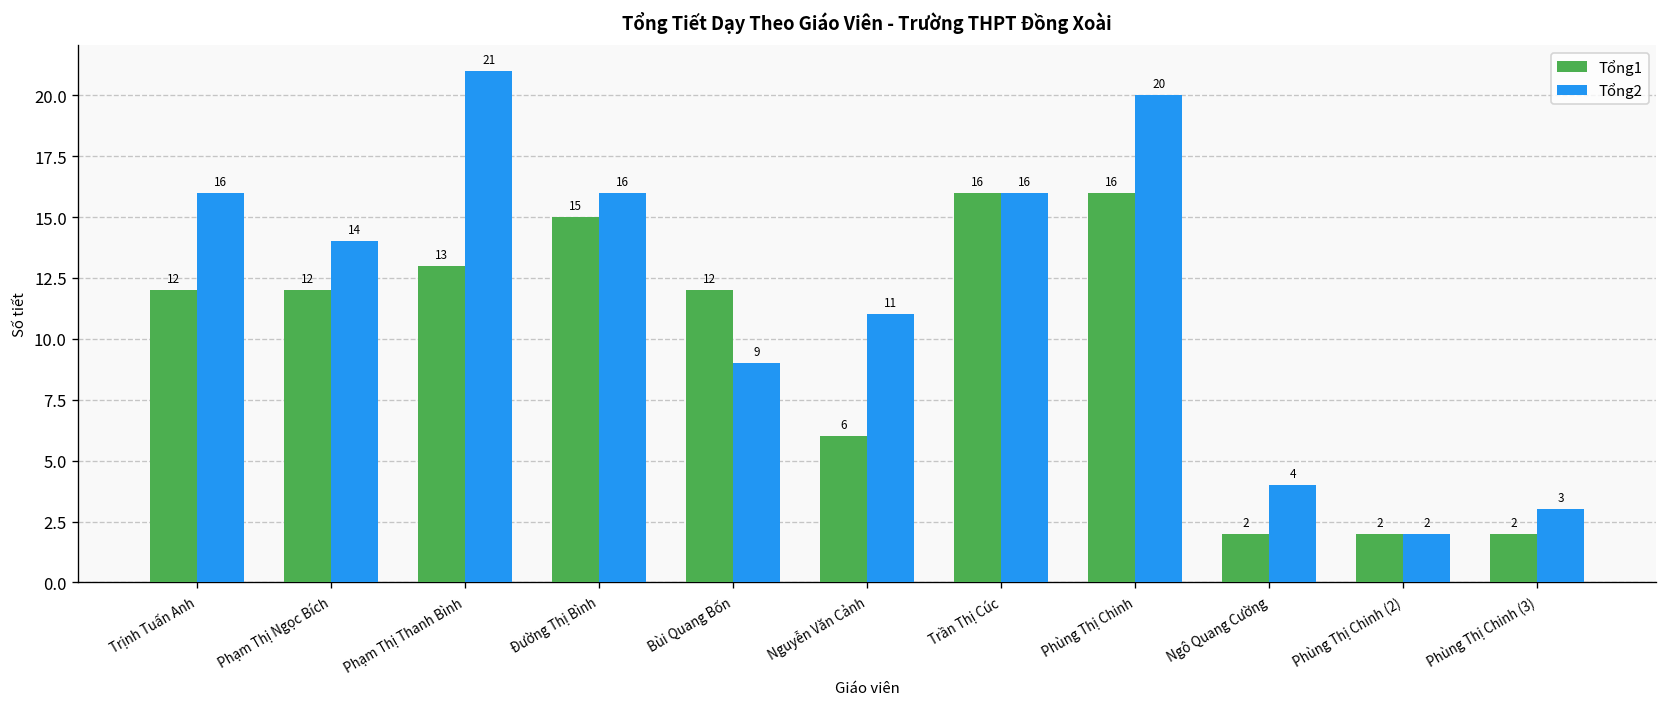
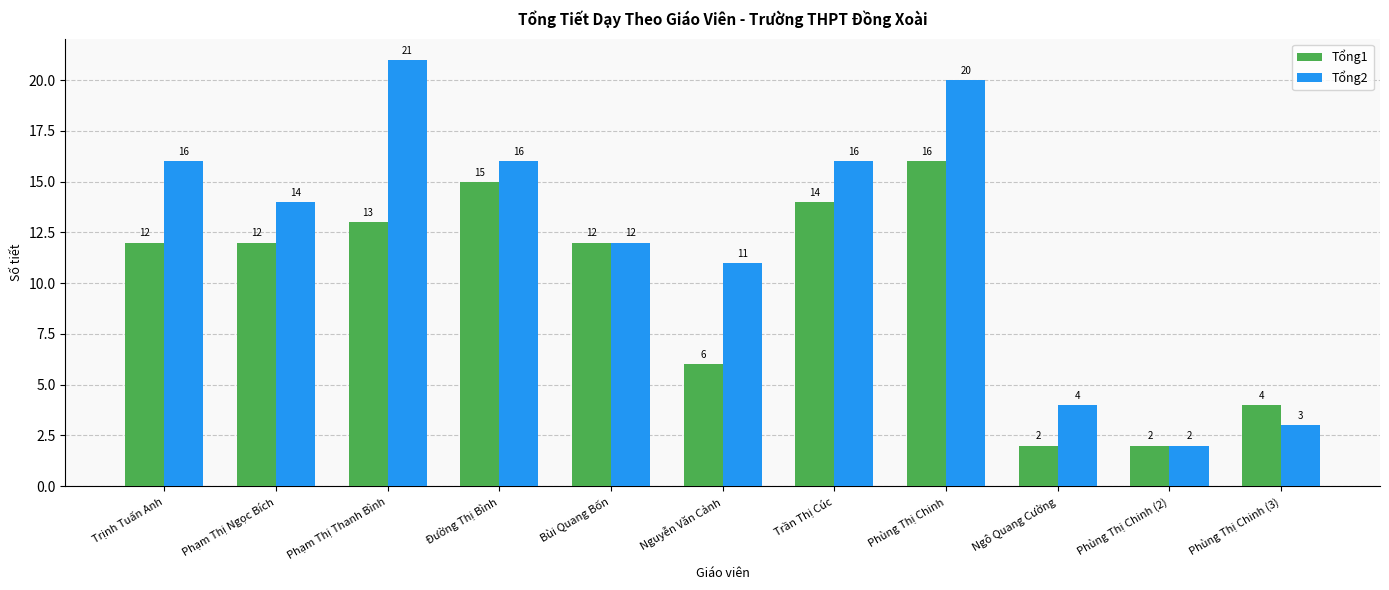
  {
    "Tổng1": {
      "Trịnh Tuấn Anh": 12,
      "Phạm Thị Ngọc Bích": 12,
      "Phạm Thị Thanh Bình": 13,
      "Đường Thị Bình": 15,
      "Bùi Quang Bốn": 12,
      "Nguyễn Văn Cảnh": 6,
-     "Trần Thị Cúc": 16,
+     "Trần Thị Cúc": 14,
      "Phùng Thị Chinh": 16,
      "Ngô Quang Cường": 2,
      "Phùng Thị Chinh (2)": 2,
-     "Phùng Thị Chinh (3)": 2
+     "Phùng Thị Chinh (3)": 4
    },
    "Tổng2": {
      "Trịnh Tuấn Anh": 16,
      "Phạm Thị Ngọc Bích": 14,
      "Phạm Thị Thanh Bình": 21,
      "Đường Thị Bình": 16,
-     "Bùi Quang Bốn": 9,
+     "Bùi Quang Bốn": 12,
      "Nguyễn Văn Cảnh": 11,
      "Trần Thị Cúc": 16,
      "Phùng Thị Chinh": 20,
      "Ngô Quang Cường": 4,
      "Phùng Thị Chinh (2)": 2,
      "Phùng Thị Chinh (3)": 3
    }
  }
